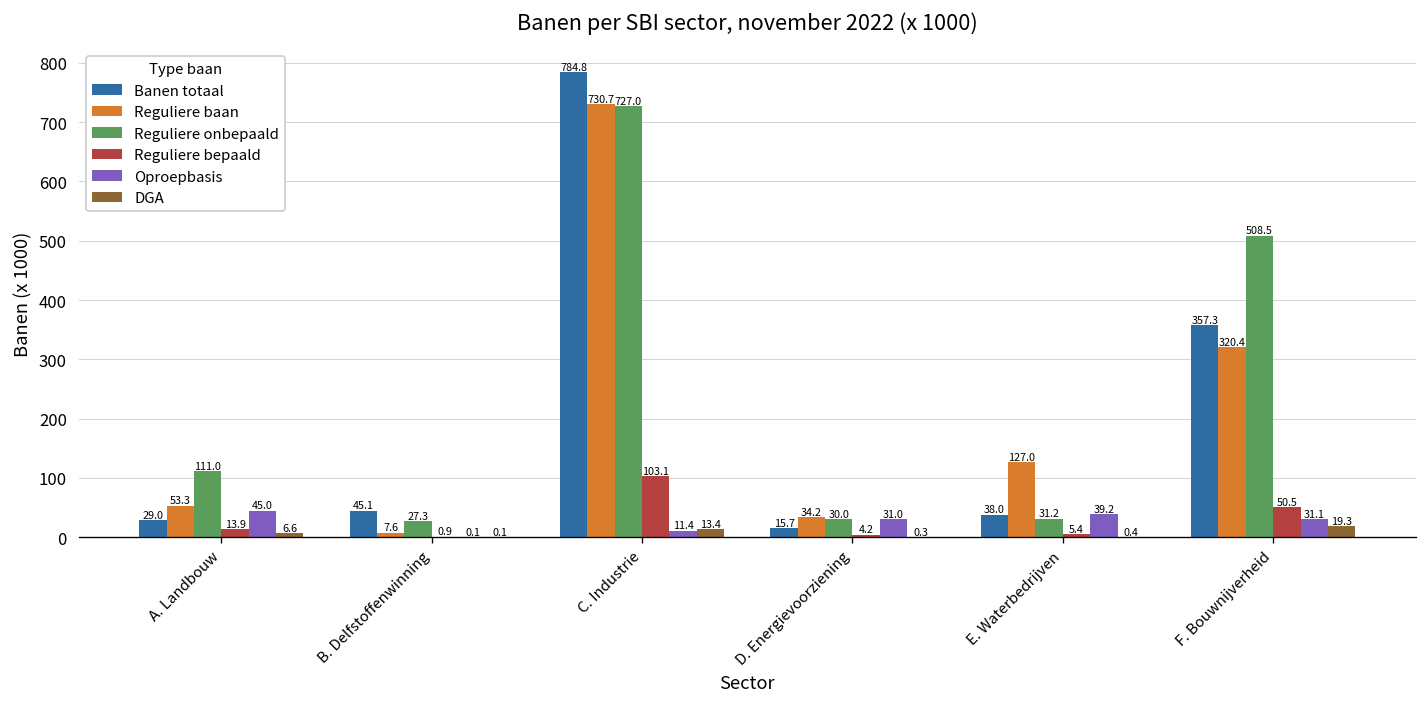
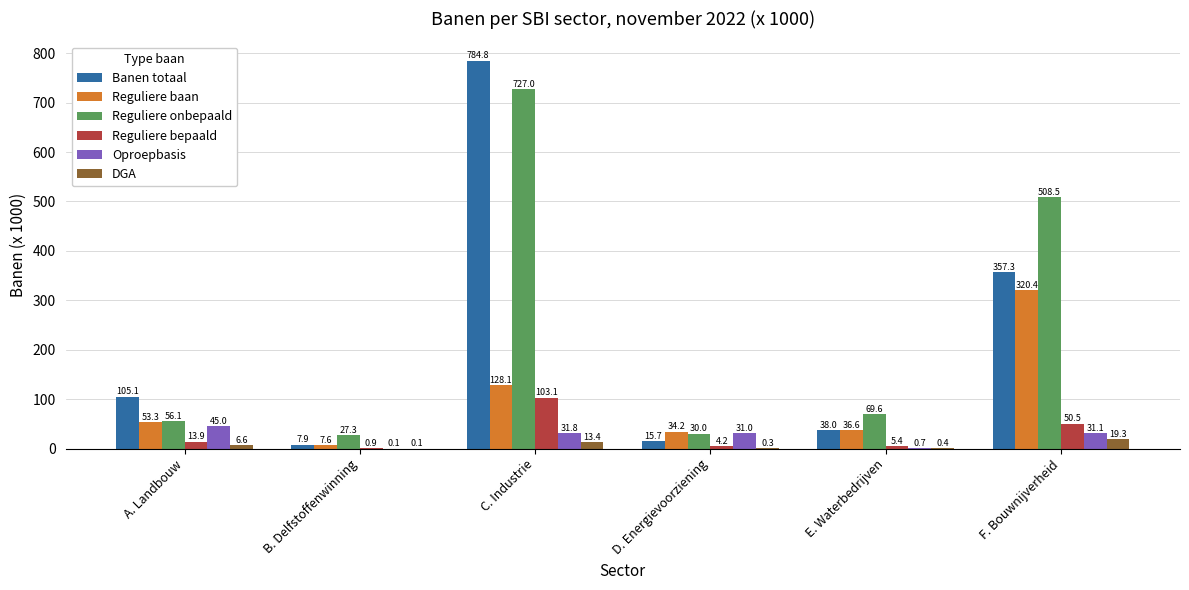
  {
    "Banen totaal": {
-     "A. Landbouw": 29.0,
-     "B. Delfstoffenwinning": 45.1,
+     "A. Landbouw": 105.1,
+     "B. Delfstoffenwinning": 7.9,
      "C. Industrie": 784.8,
      "D. Energievoorziening": 15.7,
      "E. Waterbedrijven": 38.0,
      "F. Bouwnijverheid": 357.3
    },
    "Reguliere baan": {
      "A. Landbouw": 53.3,
      "B. Delfstoffenwinning": 7.6,
-     "C. Industrie": 730.7,
+     "C. Industrie": 128.1,
      "D. Energievoorziening": 34.2,
-     "E. Waterbedrijven": 127.0,
+     "E. Waterbedrijven": 36.6,
      "F. Bouwnijverheid": 320.4
    },
    "Reguliere onbepaald": {
-     "A. Landbouw": 111.0,
+     "A. Landbouw": 56.1,
      "B. Delfstoffenwinning": 27.3,
      "C. Industrie": 727.0,
      "D. Energievoorziening": 30.0,
-     "E. Waterbedrijven": 31.2,
+     "E. Waterbedrijven": 69.6,
      "F. Bouwnijverheid": 508.5
    },
    "Oproepbasis": {
      "A. Landbouw": 45.0,
      "B. Delfstoffenwinning": 0.1,
-     "C. Industrie": 11.4,
+     "C. Industrie": 31.8,
      "D. Energievoorziening": 31.0,
-     "E. Waterbedrijven": 39.2,
+     "E. Waterbedrijven": 0.7,
      "F. Bouwnijverheid": 31.1
    }
  }
